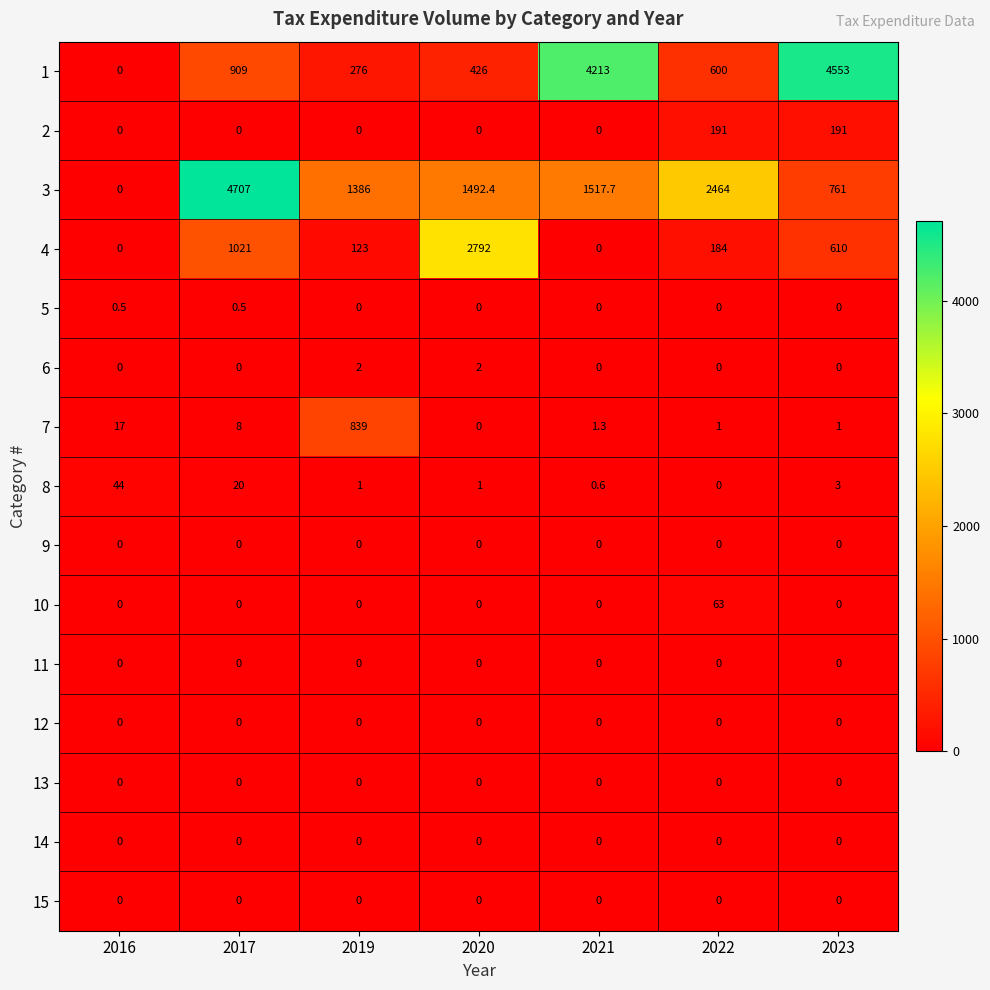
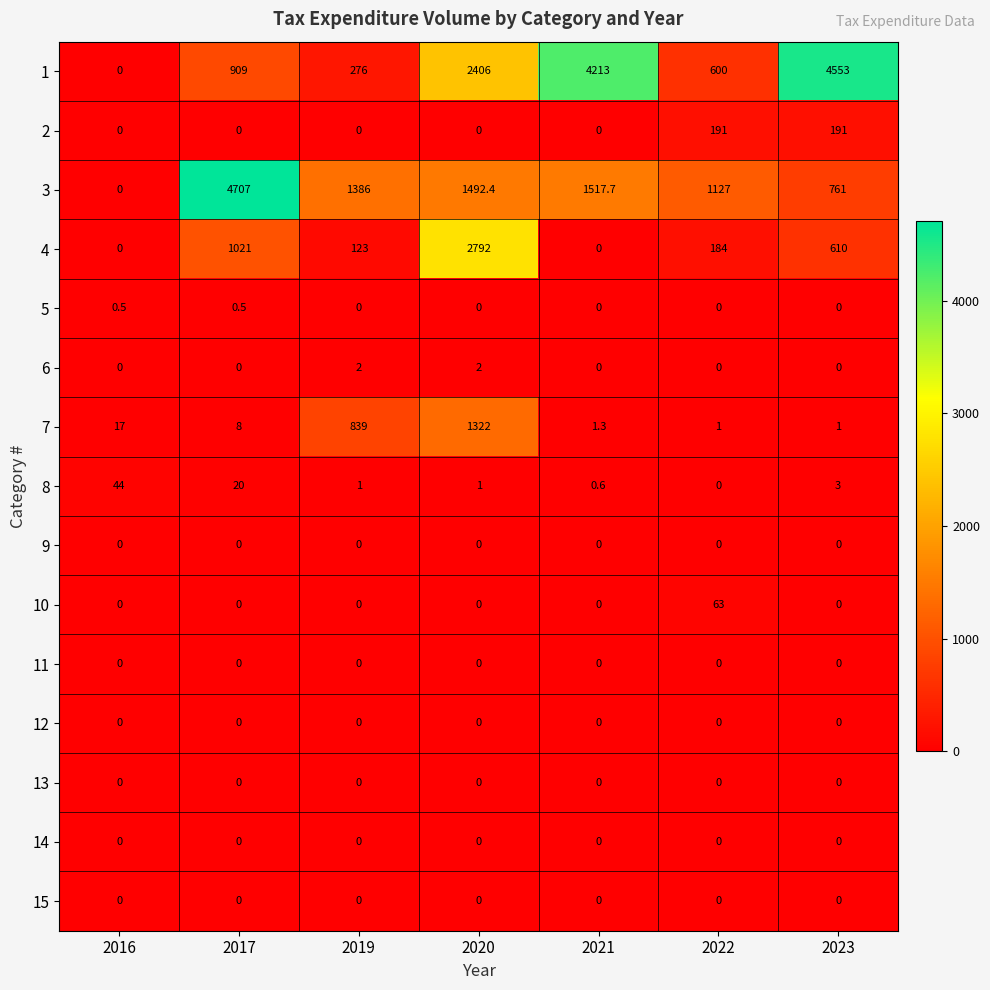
  {
    "1": {
      "2016": 0,
      "2017": 909,
      "2019": 276,
-     "2020": 426,
+     "2020": 2406,
      "2021": 4213,
      "2022": 600,
      "2023": 4553
    },
    "2": {
      "2016": 0,
      "2017": 0,
      "2019": 0,
      "2020": 0,
      "2021": 0,
      "2022": 191,
      "2023": 191
    },
    "3": {
      "2016": 0,
      "2017": 4707,
      "2019": 1386,
      "2020": 1492.4,
      "2021": 1517.7,
-     "2022": 2464,
+     "2022": 1127,
      "2023": 761
    },
    "4": {
      "2016": 0,
      "2017": 1021,
      "2019": 123,
      "2020": 2792,
      "2021": 0,
      "2022": 184,
      "2023": 610
    },
    "5": {
      "2016": 0.5,
      "2017": 0.5,
      "2019": 0,
      "2020": 0,
      "2021": 0,
      "2022": 0,
      "2023": 0
    },
    "6": {
      "2016": 0,
      "2017": 0,
      "2019": 2,
      "2020": 2,
      "2021": 0,
      "2022": 0,
      "2023": 0
    },
    "7": {
      "2016": 17,
      "2017": 8,
      "2019": 839,
-     "2020": 0,
+     "2020": 1322,
      "2021": 1.3,
      "2022": 1,
      "2023": 1
    },
    "8": {
      "2016": 44,
      "2017": 20,
      "2019": 1,
      "2020": 1,
      "2021": 0.6,
      "2022": 0,
      "2023": 3
    },
    "9": {
      "2016": 0,
      "2017": 0,
      "2019": 0,
      "2020": 0,
      "2021": 0,
      "2022": 0,
      "2023": 0
    },
    "10": {
      "2016": 0,
      "2017": 0,
      "2019": 0,
      "2020": 0,
      "2021": 0,
      "2022": 63,
      "2023": 0
    },
    "11": {
      "2016": 0,
      "2017": 0,
      "2019": 0,
      "2020": 0,
      "2021": 0,
      "2022": 0,
      "2023": 0
    },
    "12": {
      "2016": 0,
      "2017": 0,
      "2019": 0,
      "2020": 0,
      "2021": 0,
      "2022": 0,
      "2023": 0
    },
    "13": {
      "2016": 0,
      "2017": 0,
      "2019": 0,
      "2020": 0,
      "2021": 0,
      "2022": 0,
      "2023": 0
    },
    "14": {
      "2016": 0,
      "2017": 0,
      "2019": 0,
      "2020": 0,
      "2021": 0,
      "2022": 0,
      "2023": 0
    },
    "15": {
      "2016": 0,
      "2017": 0,
      "2019": 0,
      "2020": 0,
      "2021": 0,
      "2022": 0,
      "2023": 0
    }
  }
